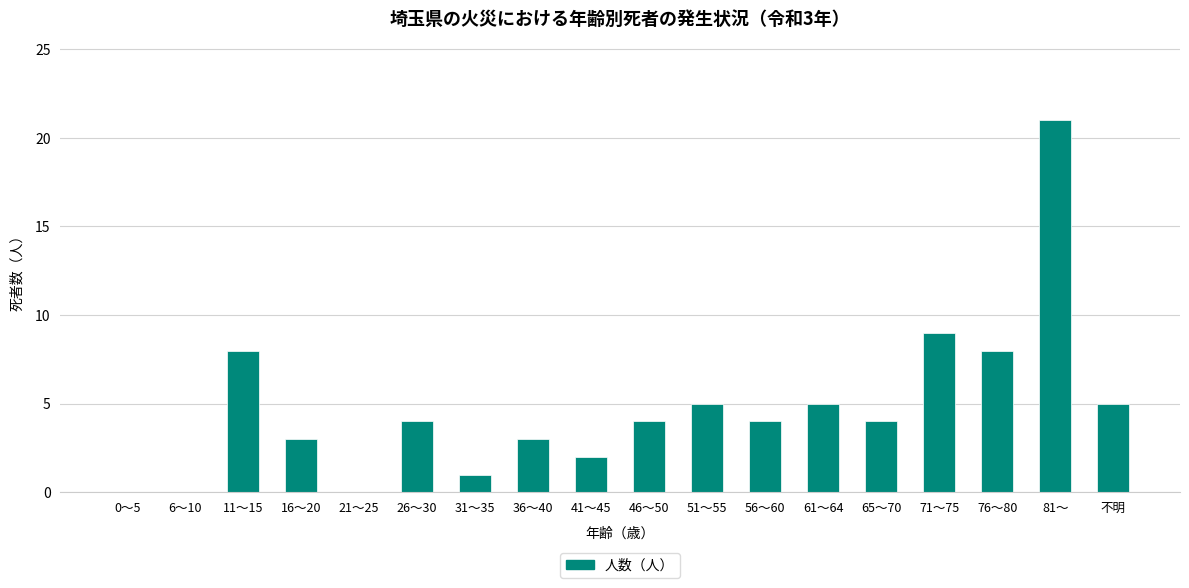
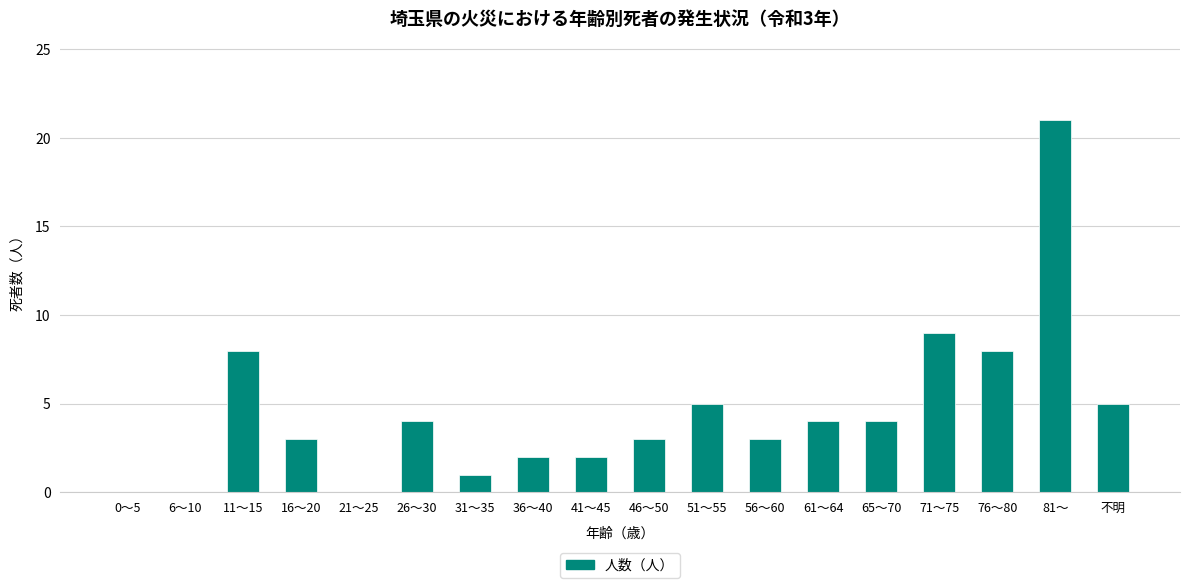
  {
    "0～5": 0,
    "6～10": 0,
    "11～15": 8,
    "16～20": 3,
    "21～25": 0,
    "26～30": 4,
    "31～35": 1,
-   "36～40": 3,
+   "36～40": 2,
    "41～45": 2,
-   "46～50": 4,
+   "46～50": 3,
    "51～55": 5,
-   "56～60": 4,
-   "61～64": 5,
+   "56～60": 3,
+   "61～64": 4,
    "65～70": 4,
    "71～75": 9,
    "76～80": 8,
    "81～": 21,
    "不明": 5
  }
